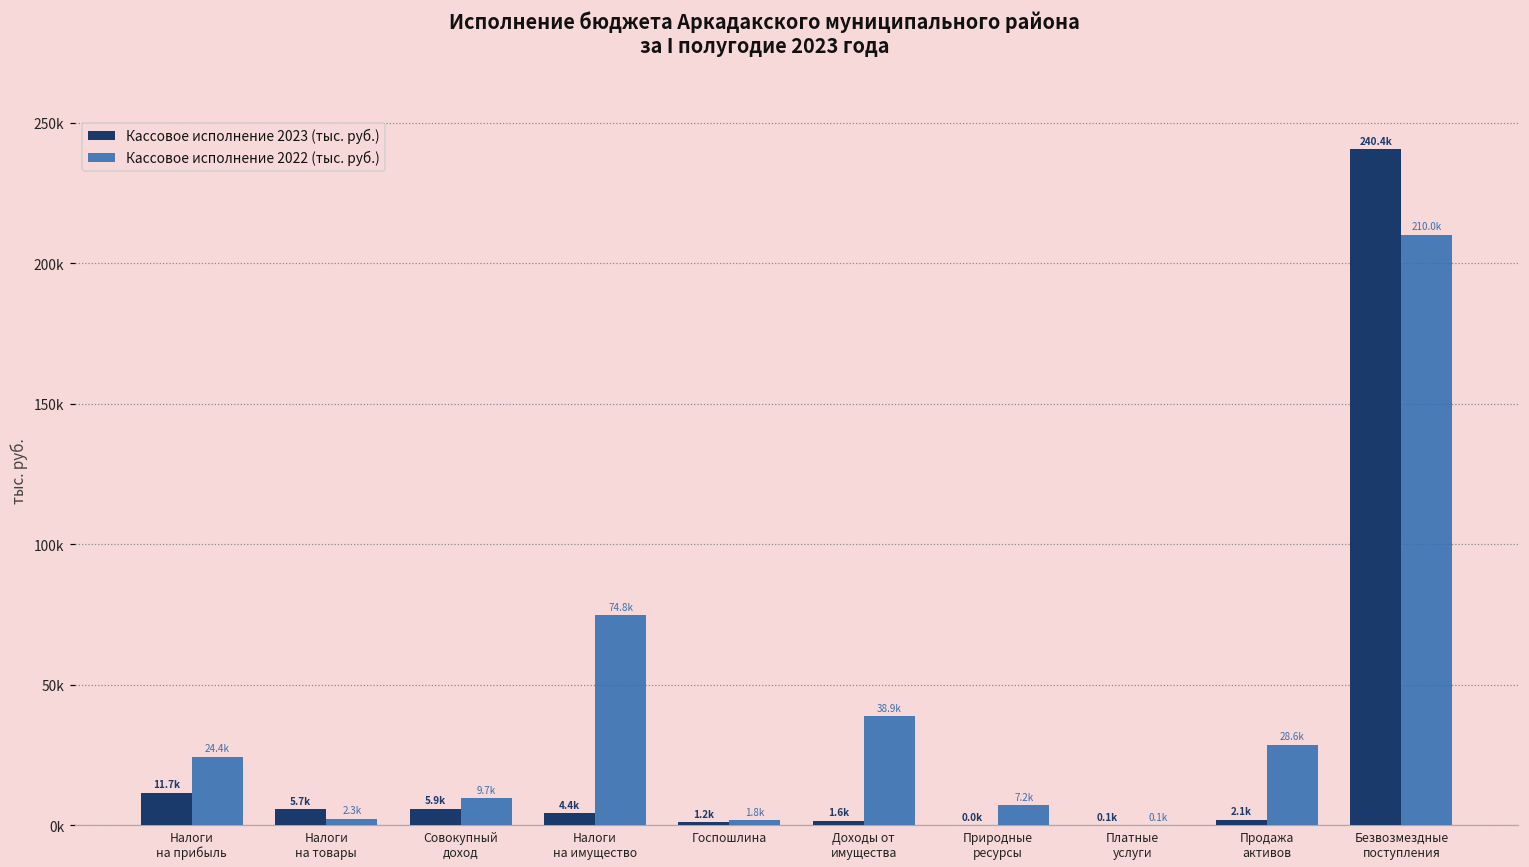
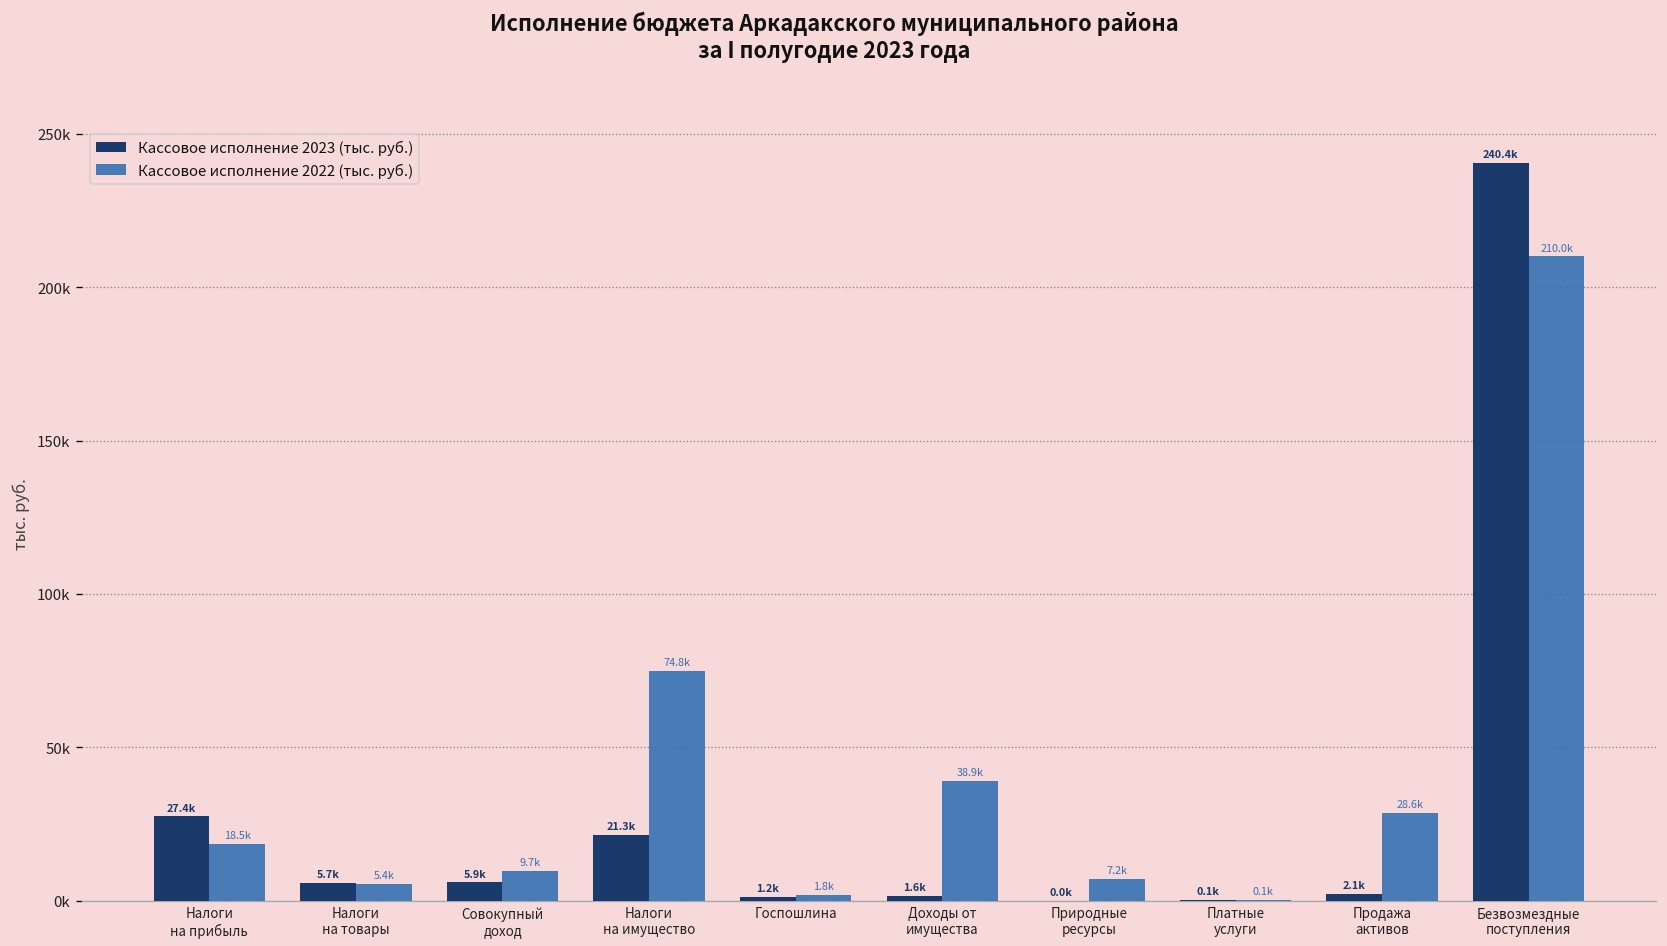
  {
    "Кассовое исполнение 2023 (тыс. руб.)": {
-     "Налоги на прибыль": "11.7k",
+     "Налоги на прибыль": "27.4k",
      "Налоги на товары": "5.7k",
      "Совокупный доход": "5.9k",
-     "Налоги на имущество": "4.4k",
+     "Налоги на имущество": "21.3k",
      "Госпошлина": "1.2k",
      "Доходы от имущества": "1.6k",
      "Платные услуги": "0.1k",
      "Продажа активов": "2.1k",
      "Безвозмездные поступления": "240.4k"
    },
    "Кассовое исполнение 2022 (тыс. руб.)": {
-     "Налоги на прибыль": "24.4k",
-     "Налоги на товары": "2.3k",
+     "Налоги на прибыль": "18.5k",
+     "Налоги на товары": "5.4k",
      "Совокупный доход": "9.7k",
      "Налоги на имущество": "74.8k",
      "Госпошлина": "1.8k",
      "Доходы от имущества": "38.9k",
      "Природные ресурсы": "7.2k",
      "Платные услуги": "0.1k",
      "Продажа активов": "28.6k",
      "Безвозмездные поступления": "210.0k"
    }
  }
